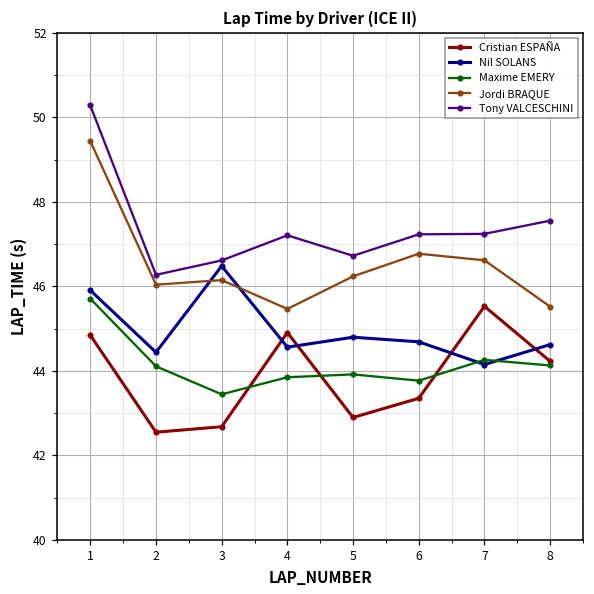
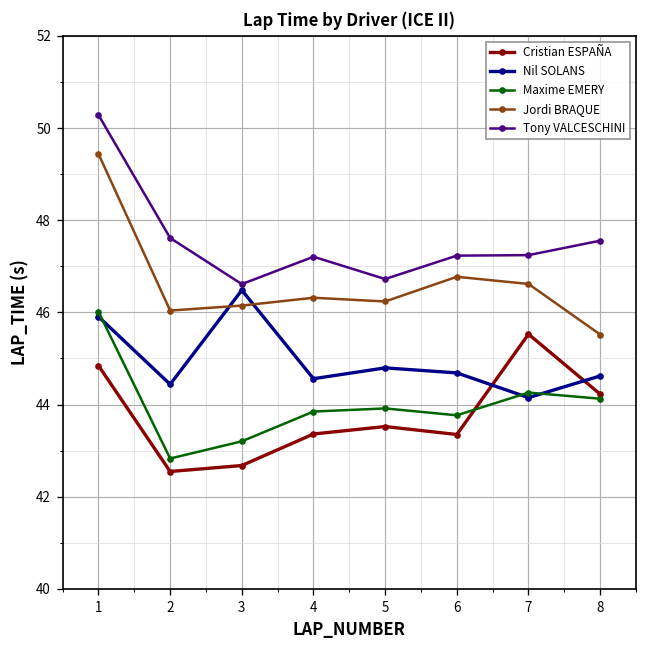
  {
    "Cristian ESPAÑA": {
      "1": 44.8,
      "2": 42.5,
      "3": 42.7,
-     "4": 44.9,
-     "5": 42.9,
+     "4": 43.4,
+     "5": 43.5,
      "6": 43.4,
      "7": 45.5,
      "8": 44.2
    },
    "Nil SOLANS": {
      "1": 45.9,
      "2": 44.4,
      "3": 46.5,
      "4": 44.6,
      "5": 44.8,
      "6": 44.7,
      "7": 44.2,
      "8": 44.6
    },
    "Maxime EMERY": {
-     "1": 45.7,
-     "2": 44.1,
-     "3": 43.4,
+     "1": 46.0,
+     "2": 42.8,
+     "3": 43.2,
      "4": 43.8,
      "5": 43.9,
      "6": 43.8,
      "7": 44.3,
      "8": 44.1
    },
    "Jordi BRAQUE": {
      "1": 49.4,
      "2": 46.0,
      "3": 46.1,
-     "4": 45.5,
+     "4": 46.3,
      "5": 46.2,
      "6": 46.8,
      "7": 46.6,
      "8": 45.5
    },
    "Tony VALCESCHINI": {
      "1": 50.3,
-     "2": 46.3,
+     "2": 47.6,
      "3": 46.6,
      "4": 47.2,
      "5": 46.7,
      "6": 47.2,
      "7": 47.2,
      "8": 47.6
    }
  }
